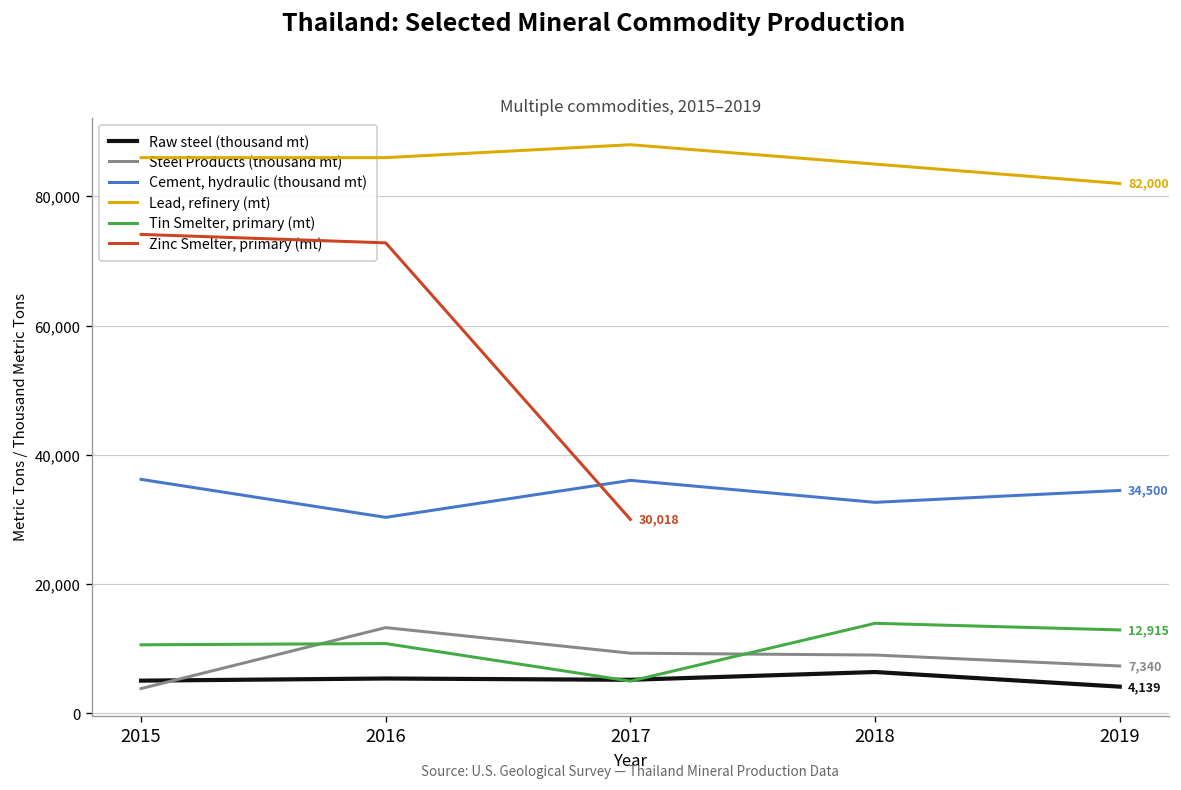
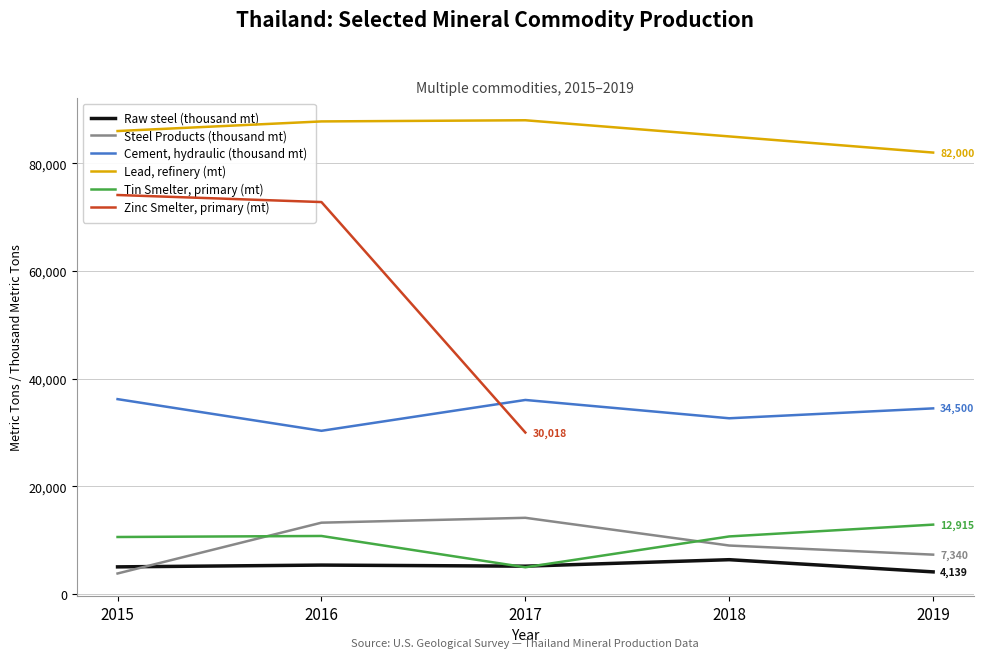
  {
    "Raw steel (thousand mt)": {
      "2019": "4,139"
    },
    "Steel Products (thousand mt)": {
      "2015": "4,000",
      "2016": "13,000",
-     "2017": "9,000",
+     "2017": "14,000",
      "2018": "9,000"
    },
    "Cement, hydraulic (thousand mt)": {
      "2019": "34,500"
    },
    "Lead, refinery (mt)": {
-     "2016": "86,000",
+     "2016": "88,000",
      "2017": "88,000",
      "2018": "85,000"
    },
    "Tin Smelter, primary (mt)": {
      "2015": "11,000",
      "2016": "11,000",
-     "2018": "14,000"
+     "2018": "11,000"
    },
    "Zinc Smelter, primary (mt)": {
      "2017": "30,018"
    }
  }
